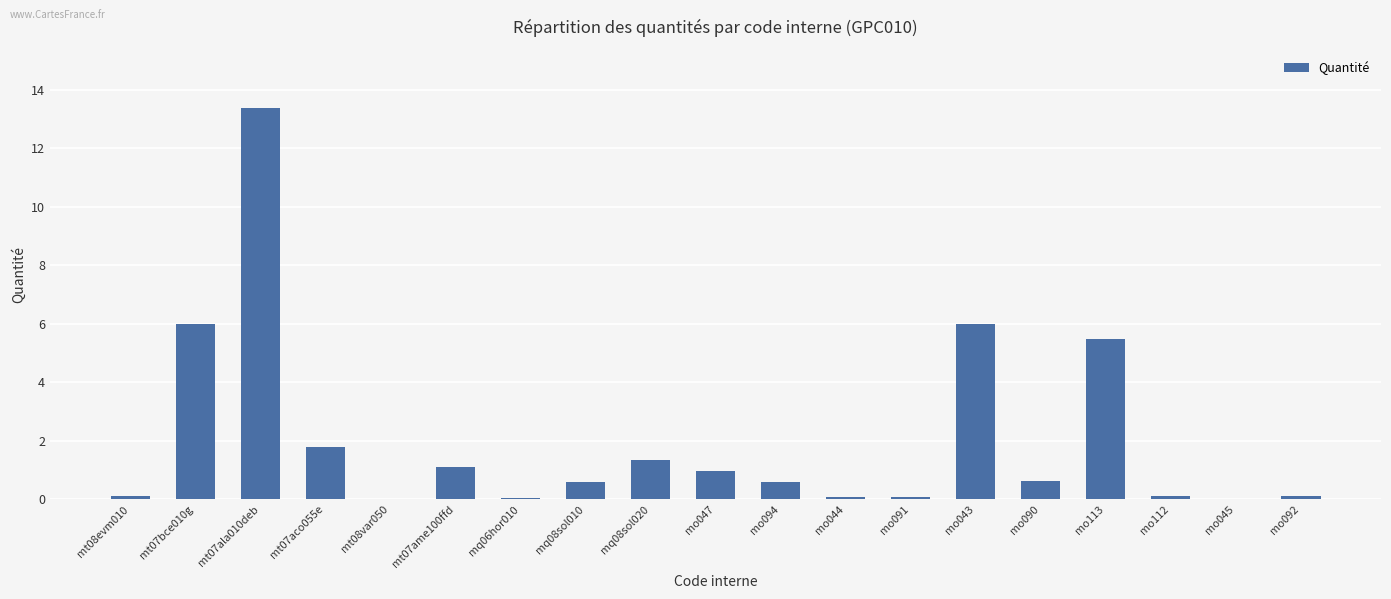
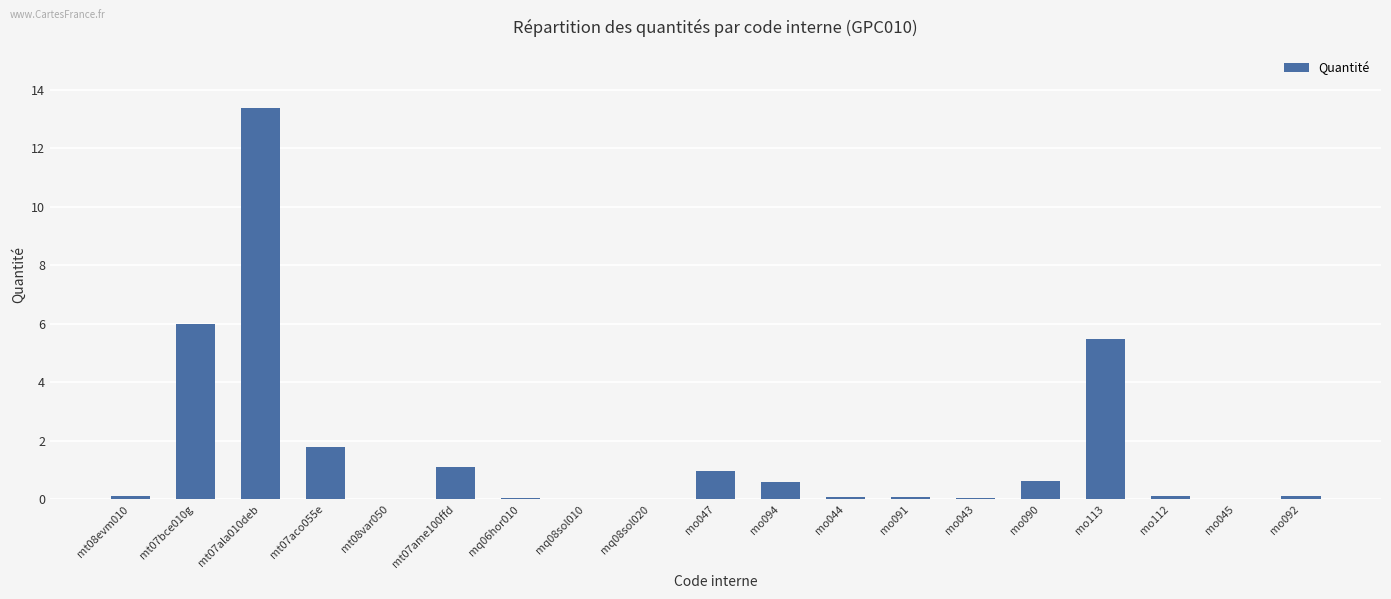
  {
    "mt08evm010": 0.1,
    "mt07bce010g": 6.0,
    "mt07ala010deb": 13.4,
    "mt07aco055e": 1.8,
    "mt07ame100ffd": 1.1,
-   "mq08sol010": 0.6,
-   "mq08sol020": 1.3,
+   "mq08sol010": 0.0,
+   "mq08sol020": 0.0,
    "mo047": 1.0,
    "mo094": 0.6,
-   "mo043": 6.0,
+   "mo043": 0.1,
    "mo090": 0.6,
    "mo113": 5.5,
    "mo112": 0.1,
    "mo092": 0.1
  }
